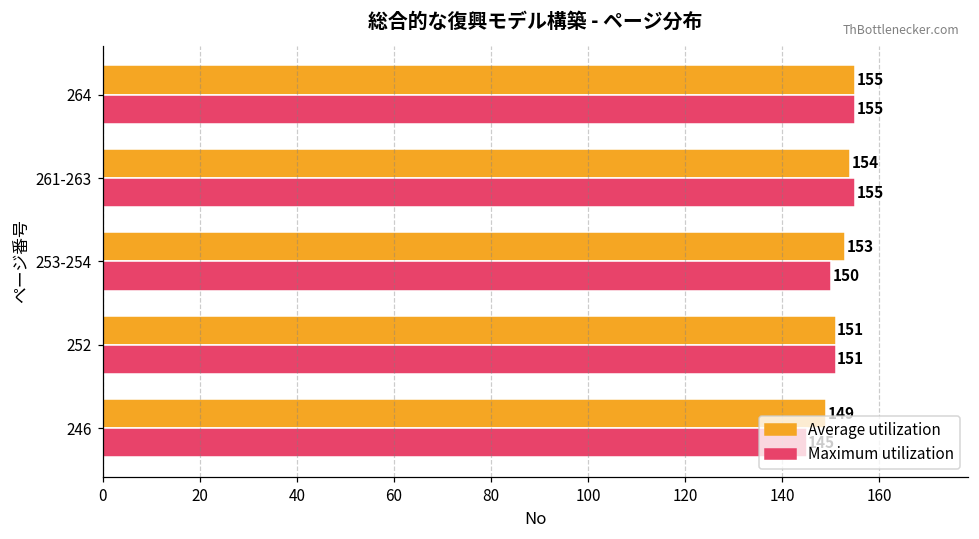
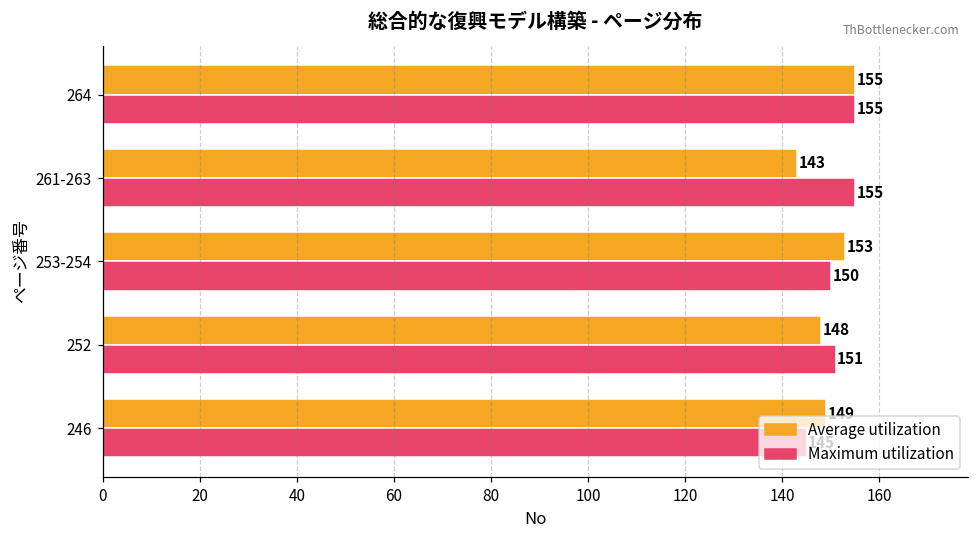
  {
    "Average utilization": {
      "264": 155,
-     "261-263": 154,
+     "261-263": 143,
      "253-254": 153,
-     "252": 151
+     "252": 148
    },
    "Maximum utilization": {
      "264": 155,
      "261-263": 155,
      "253-254": 150,
      "252": 151
    }
  }
